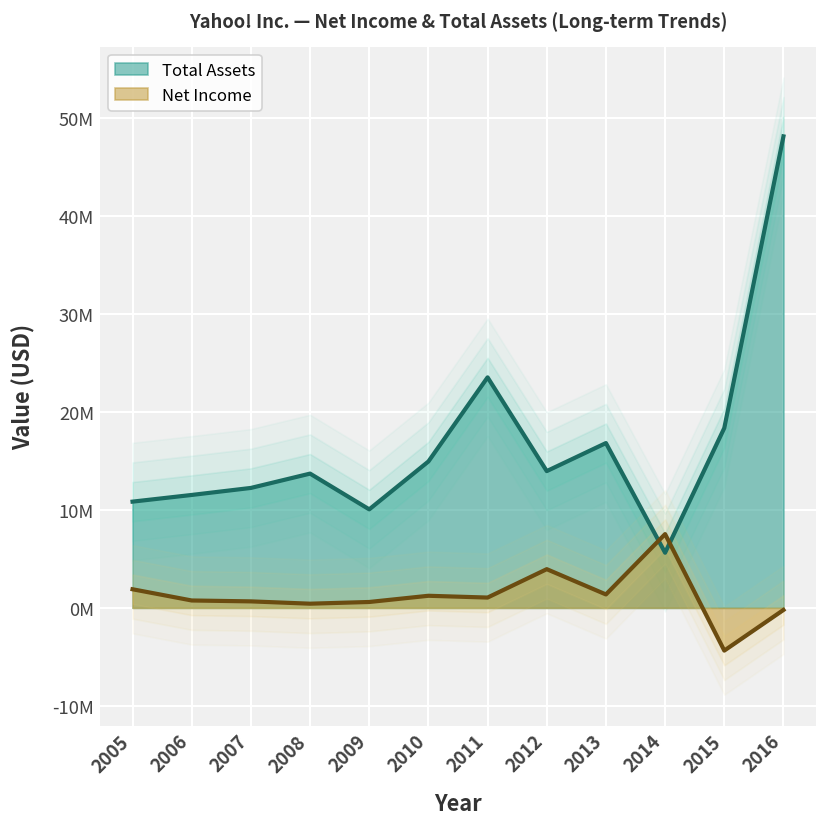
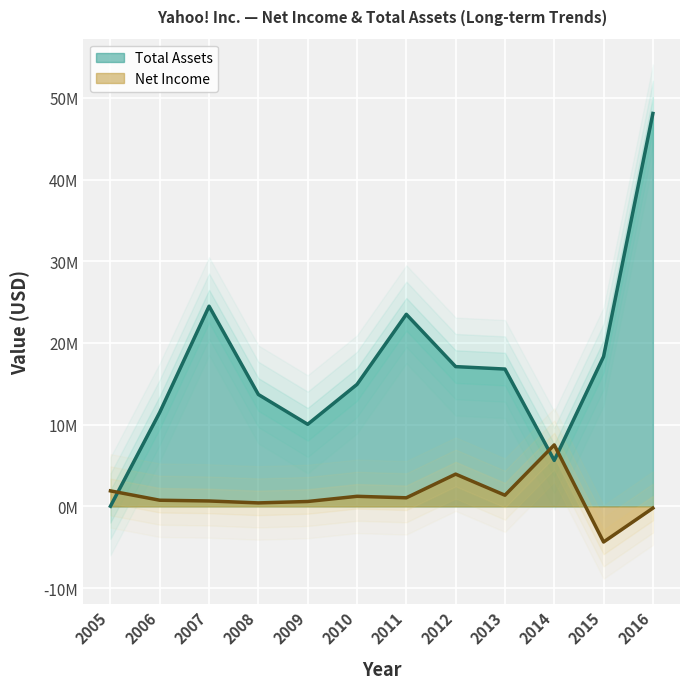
  {
    "Total Assets": {
-     "2005": 11000000,
+     "2005": 0,
      "2006": 12000000,
-     "2007": 12000000,
+     "2007": 24000000,
      "2008": 14000000,
      "2009": 10000000,
      "2010": 15000000,
      "2011": 24000000,
-     "2012": 14000000,
+     "2012": 17000000,
      "2013": 17000000,
      "2014": 6000000,
      "2015": 18000000,
      "2016": 48000000
    }
  }
